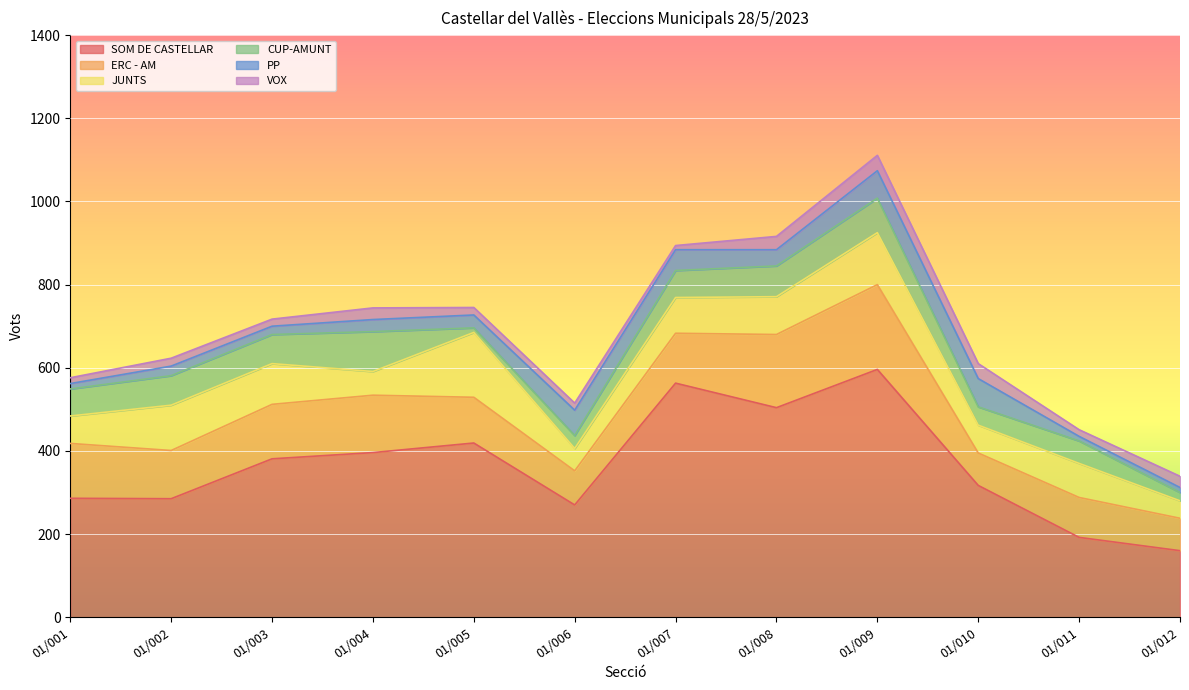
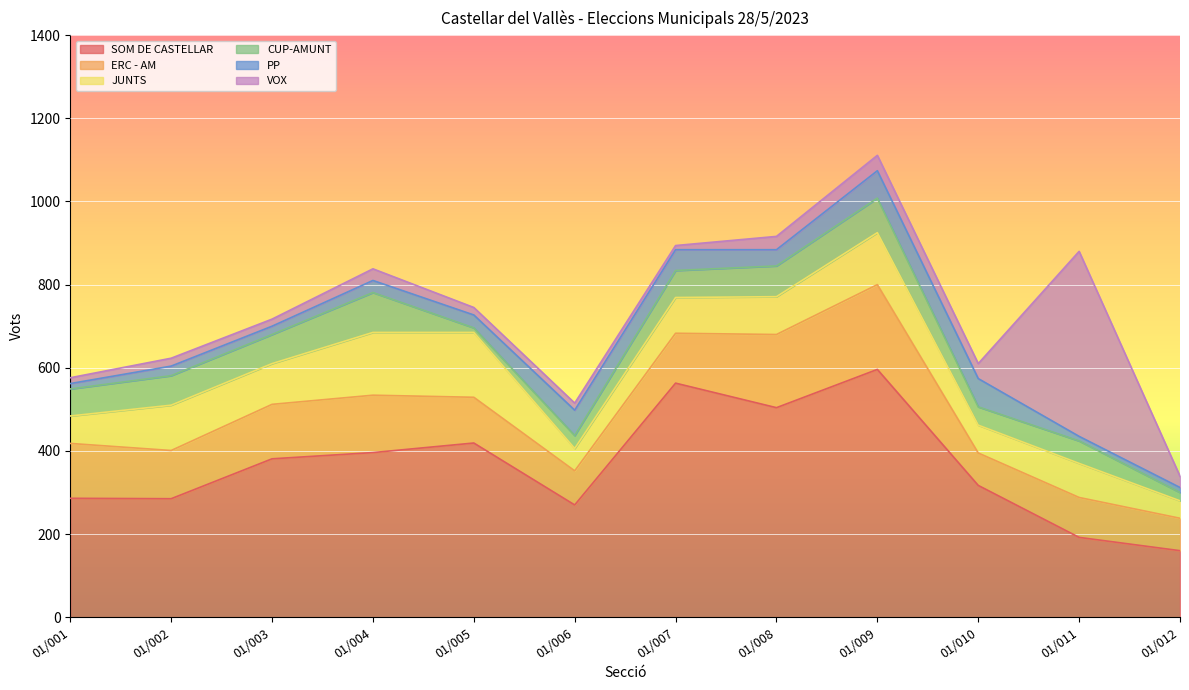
  {
    "SOM DE CASTELLAR": {
      "01/001": 290,
      "01/002": 290,
      "01/003": 380,
      "01/004": 400,
      "01/005": 420,
      "01/006": 270,
      "01/007": 560,
      "01/008": 500,
      "01/009": 600,
      "01/010": 320,
      "01/011": 190,
      "01/012": 160
    },
    "ERC - AM": {
      "01/001": 130,
      "01/002": 120,
      "01/003": 130,
      "01/004": 140,
      "01/005": 110,
      "01/006": 80,
      "01/007": 120,
      "01/008": 180,
      "01/009": 200,
      "01/010": 80,
      "01/011": 100,
      "01/012": 80
    },
    "JUNTS": {
      "01/001": 70,
      "01/002": 110,
      "01/003": 100,
-     "01/004": 60,
+     "01/004": 150,
      "01/005": 160,
      "01/006": 50,
      "01/007": 90,
      "01/008": 90,
      "01/009": 130,
      "01/010": 70,
      "01/011": 80,
      "01/012": 40
    },
    "CUP-AMUNT": {
      "01/001": 70,
      "01/002": 70,
      "01/003": 70,
      "01/004": 100,
      "01/005": 10,
      "01/006": 30,
      "01/007": 70,
      "01/008": 70,
      "01/009": 80,
      "01/010": 40,
      "01/011": 50,
      "01/012": 20
    },
    "PP": {
      "01/001": 10,
      "01/002": 20,
      "01/003": 20,
      "01/004": 30,
      "01/005": 30,
      "01/006": 60,
      "01/007": 50,
      "01/008": 40,
      "01/009": 70,
      "01/010": 70,
      "01/011": 10,
      "01/012": 10
    },
    "VOX": {
      "01/001": 10,
      "01/002": 20,
      "01/003": 20,
      "01/004": 30,
      "01/005": 20,
      "01/006": 20,
      "01/007": 10,
      "01/008": 30,
      "01/009": 40,
      "01/010": 40,
-     "01/011": 20,
+     "01/011": 450,
      "01/012": 30
    }
  }
